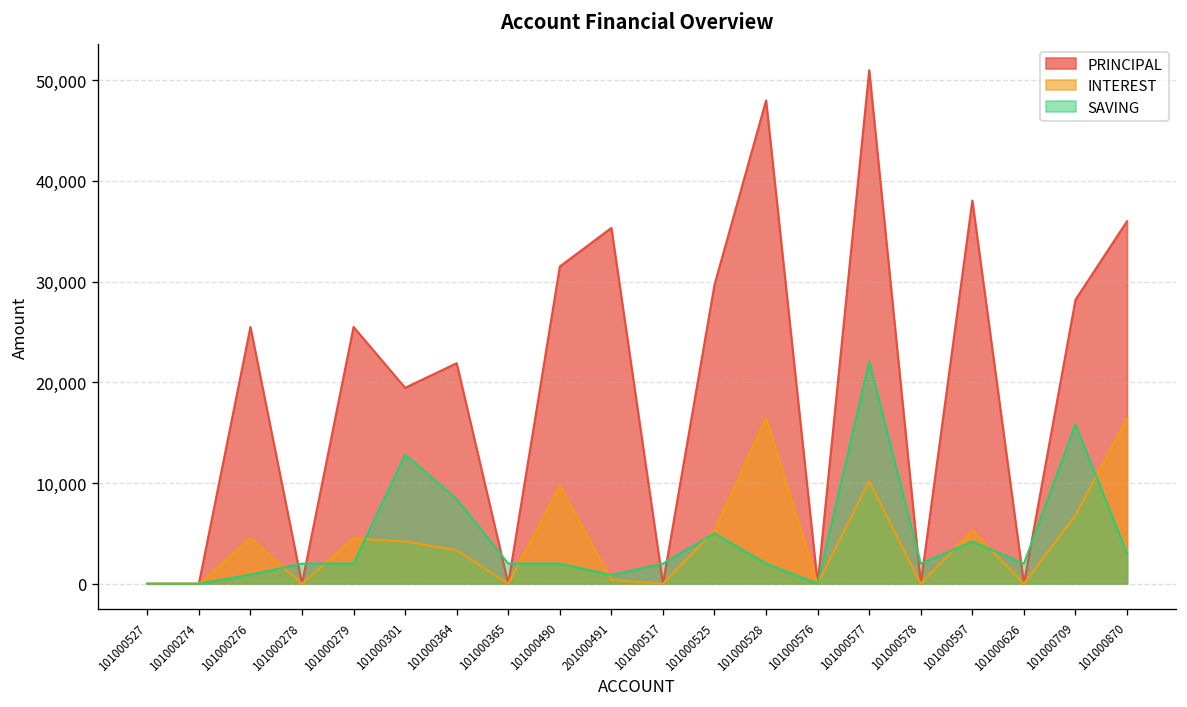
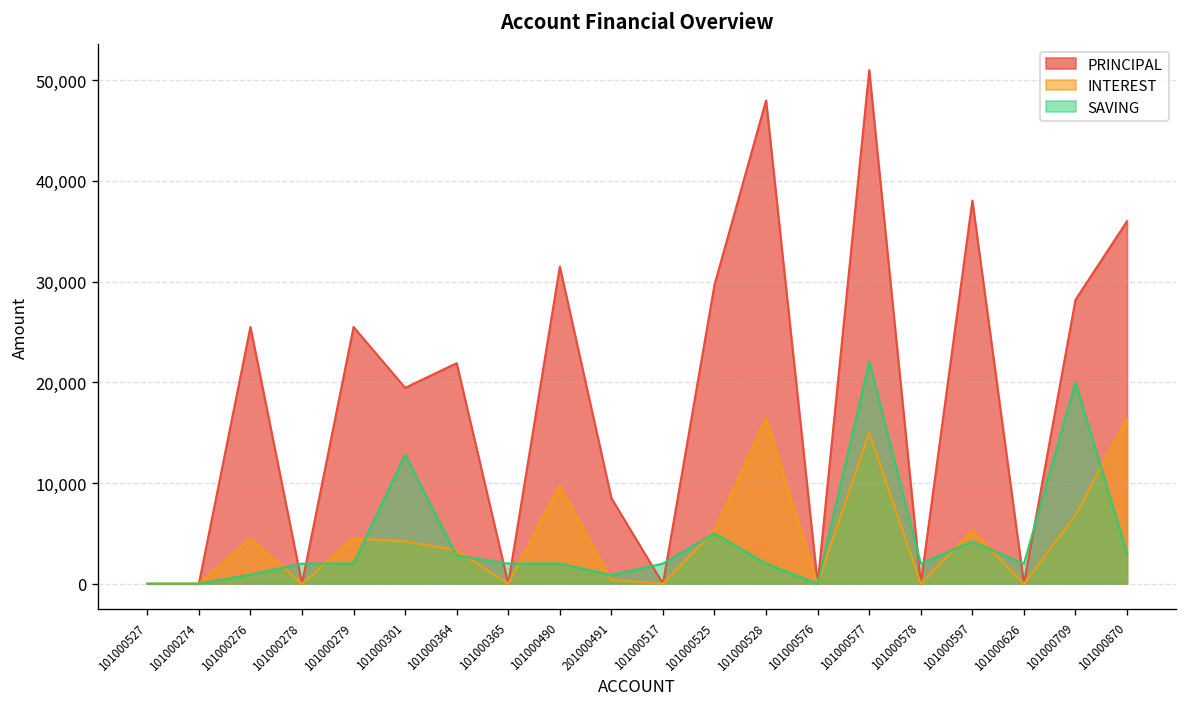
  {
    "PRINCIPAL": {
      "101000276": "26,000",
      "101000279": "26,000",
      "101000301": "19,000",
      "101000364": "22,000",
      "101000490": "32,000",
-     "201000491": "35,000",
+     "201000491": "9,000",
      "101000525": "30,000",
      "101000528": "48,000",
      "101000577": "51,000",
      "101000597": "38,000",
      "101000709": "28,000",
      "101000870": "36,000"
    },
    "INTEREST": {
      "101000276": "5,000",
      "101000279": "5,000",
      "101000301": "4,000",
      "101000364": "3,000",
      "101000490": "10,000",
      "201000491": "0",
      "101000528": "16,000",
-     "101000577": "10,000",
+     "101000577": "15,000",
      "101000597": "5,000",
      "101000709": "7,000",
      "101000870": "16,000"
    },
    "SAVING": {
      "101000276": "1,000",
      "101000278": "2,000",
      "101000279": "2,000",
      "101000301": "13,000",
-     "101000364": "8,000",
+     "101000364": "3,000",
      "101000365": "2,000",
      "101000490": "2,000",
      "201000491": "1,000",
      "101000517": "2,000",
      "101000528": "2,000",
      "101000577": "22,000",
      "101000578": "2,000",
      "101000597": "4,000",
      "101000626": "2,000",
-     "101000709": "16,000",
+     "101000709": "20,000",
      "101000870": "3,000"
    }
  }
